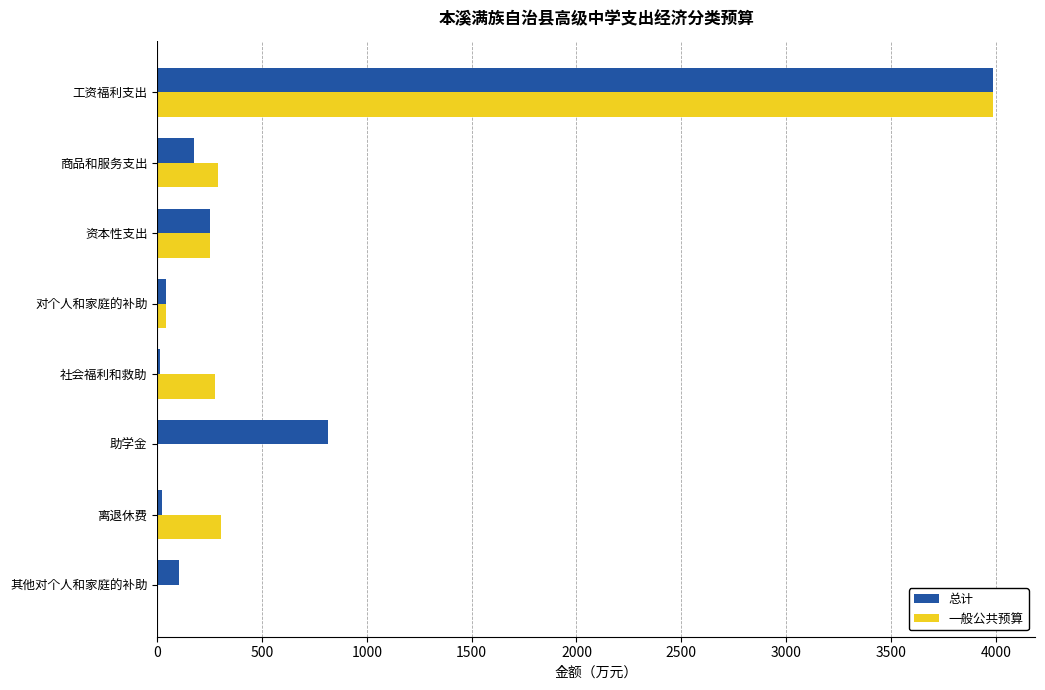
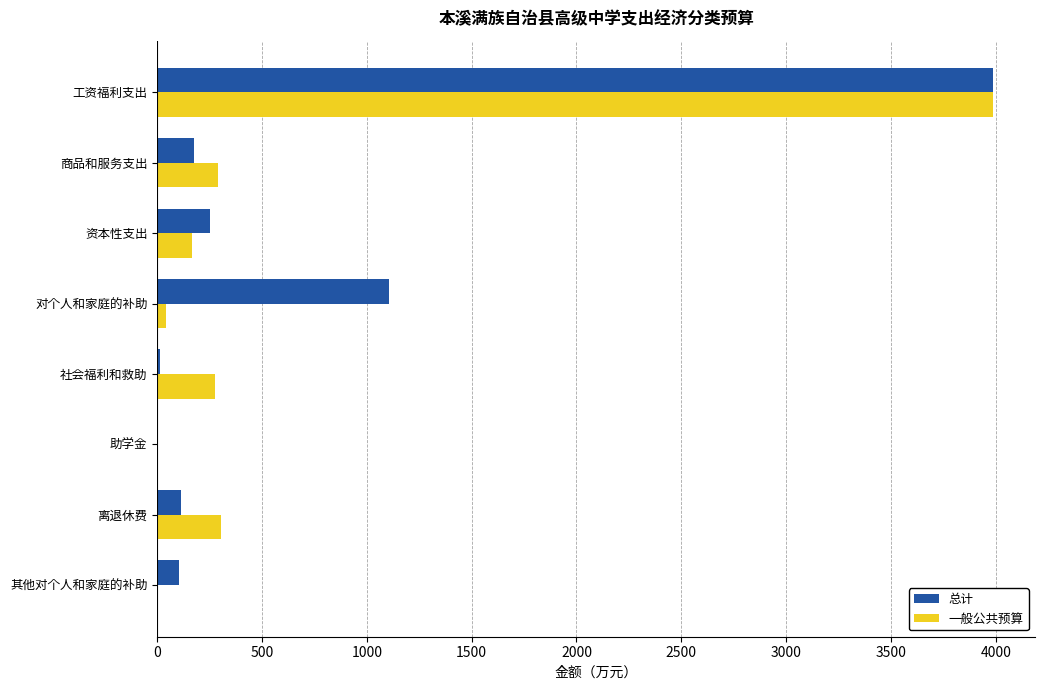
  {
    "总计": {
      "工资福利支出": 3990,
      "商品和服务支出": 170,
      "资本性支出": 250,
-     "对个人和家庭的补助": 40,
-     "助学金": 810,
-     "离退休费": 20,
+     "对个人和家庭的补助": 1110,
+     "助学金": 10,
+     "离退休费": 120,
      "其他对个人和家庭的补助": 100
    },
    "一般公共预算": {
      "工资福利支出": 3990,
      "商品和服务支出": 290,
-     "资本性支出": 250,
+     "资本性支出": 160,
      "对个人和家庭的补助": 40,
      "社会福利和救助": 280,
      "离退休费": 310
    }
  }
